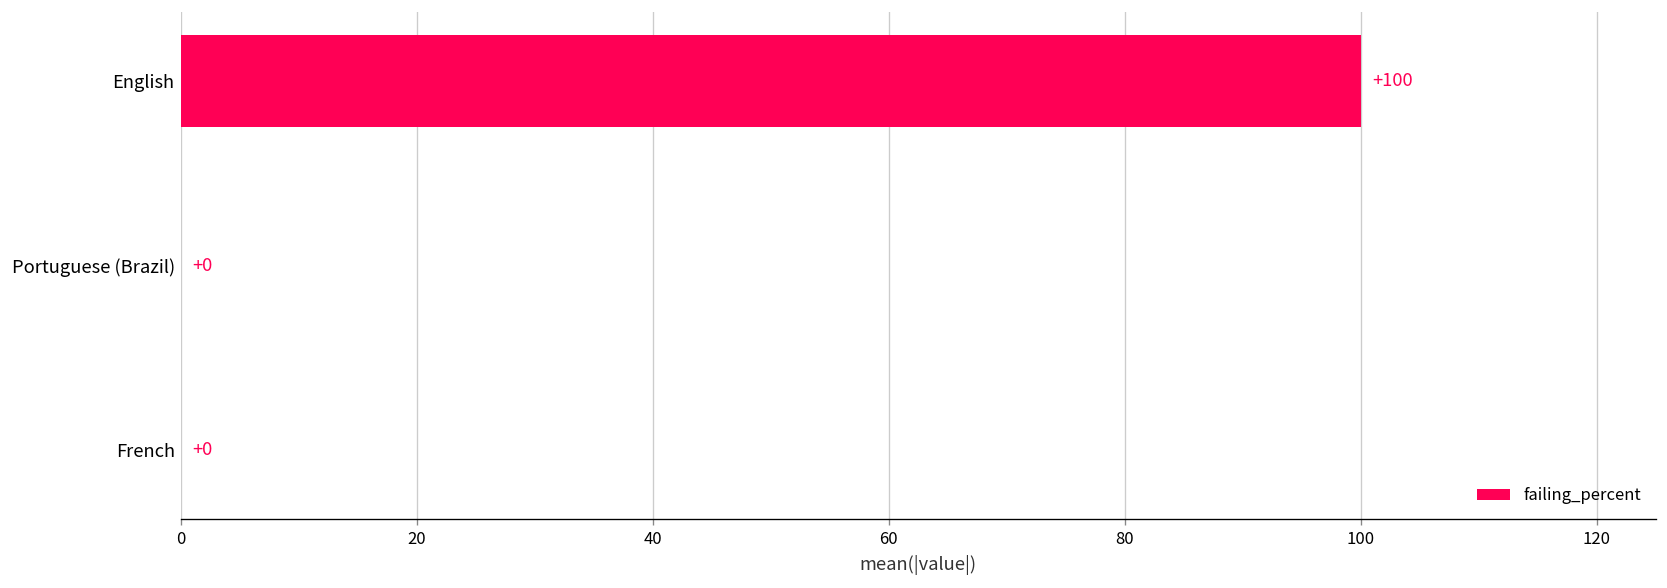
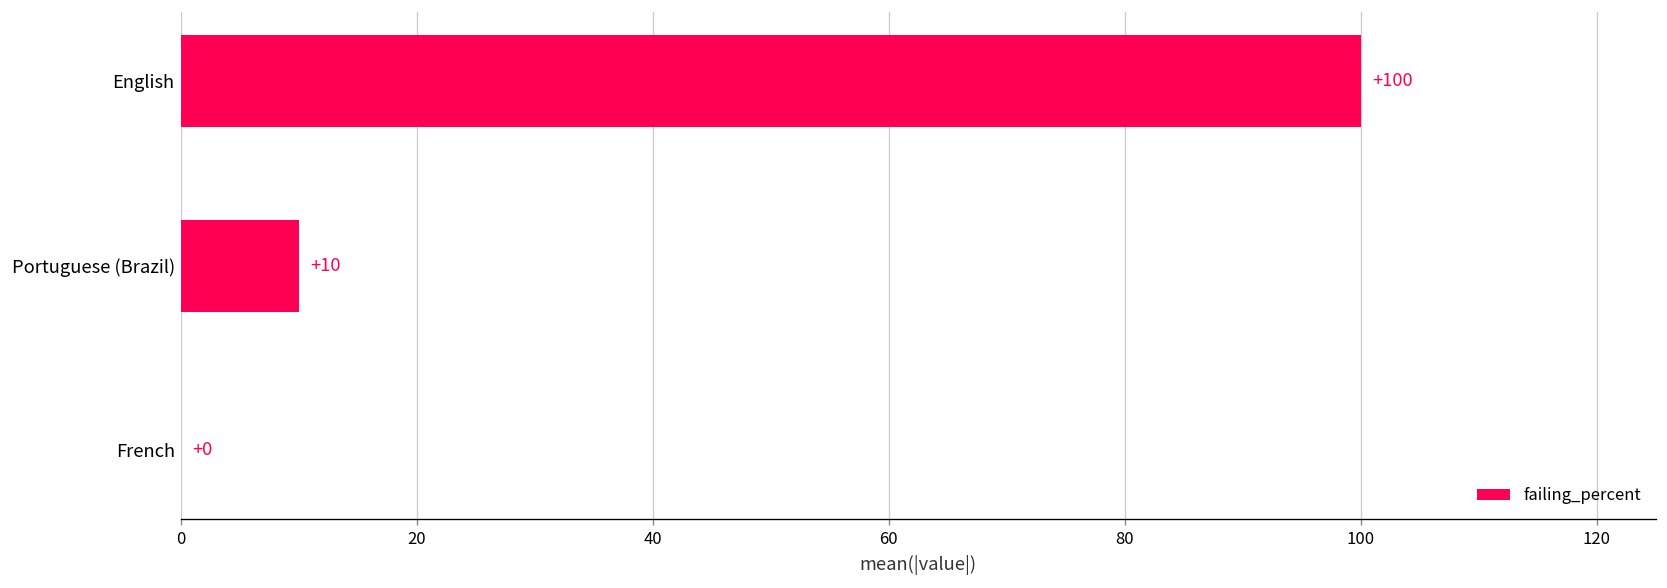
  {
    "English": "+100",
-   "Portuguese (Brazil)": "+0",
+   "Portuguese (Brazil)": "+10",
    "French": "+0"
  }
